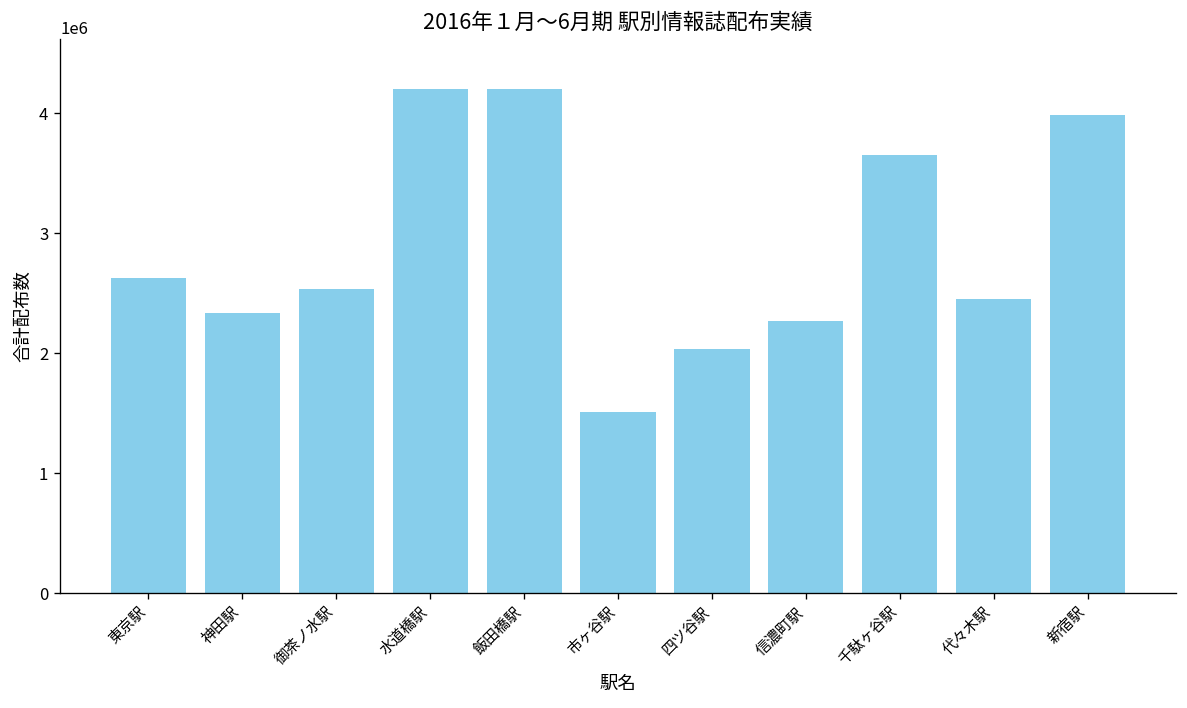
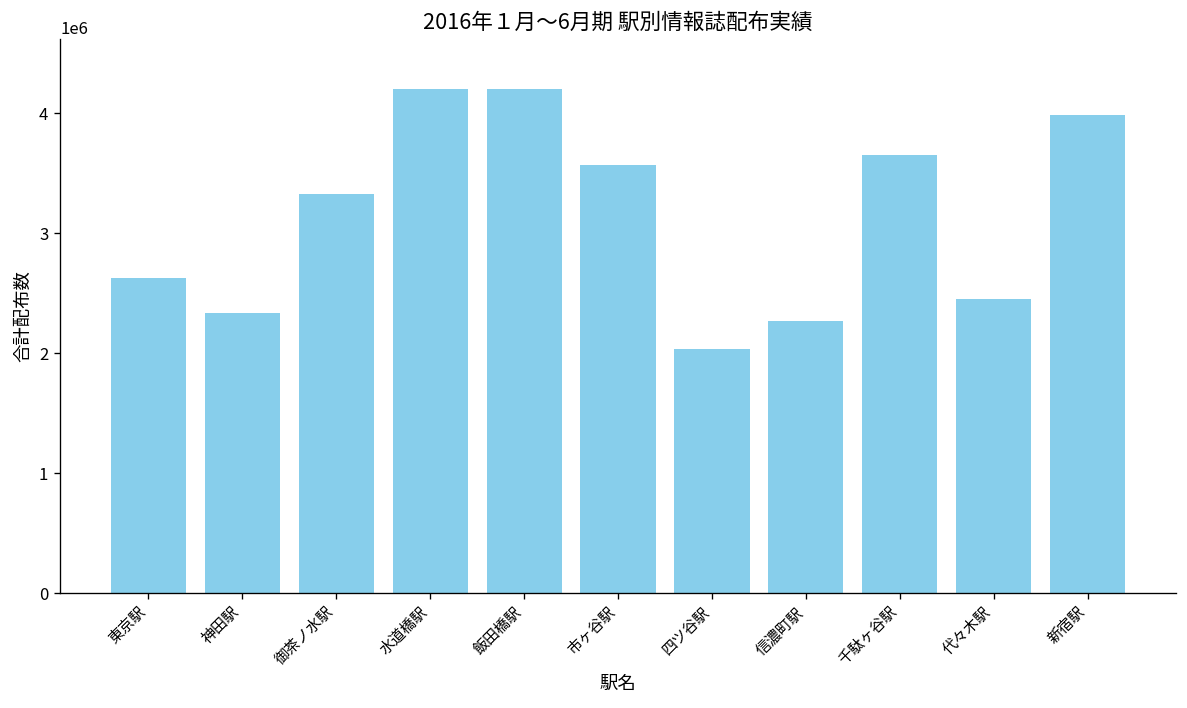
  {
    "東京駅": 2600000,
    "神田駅": 2300000,
-   "御茶ノ水駅": 2500000,
+   "御茶ノ水駅": 3300000,
    "水道橋駅": 4200000,
    "飯田橋駅": 4200000,
-   "市ヶ谷駅": 1500000,
+   "市ヶ谷駅": 3600000,
    "四ツ谷駅": 2000000,
    "信濃町駅": 2300000,
    "千駄ヶ谷駅": 3600000,
    "代々木駅": 2500000,
    "新宿駅": 4000000
  }
